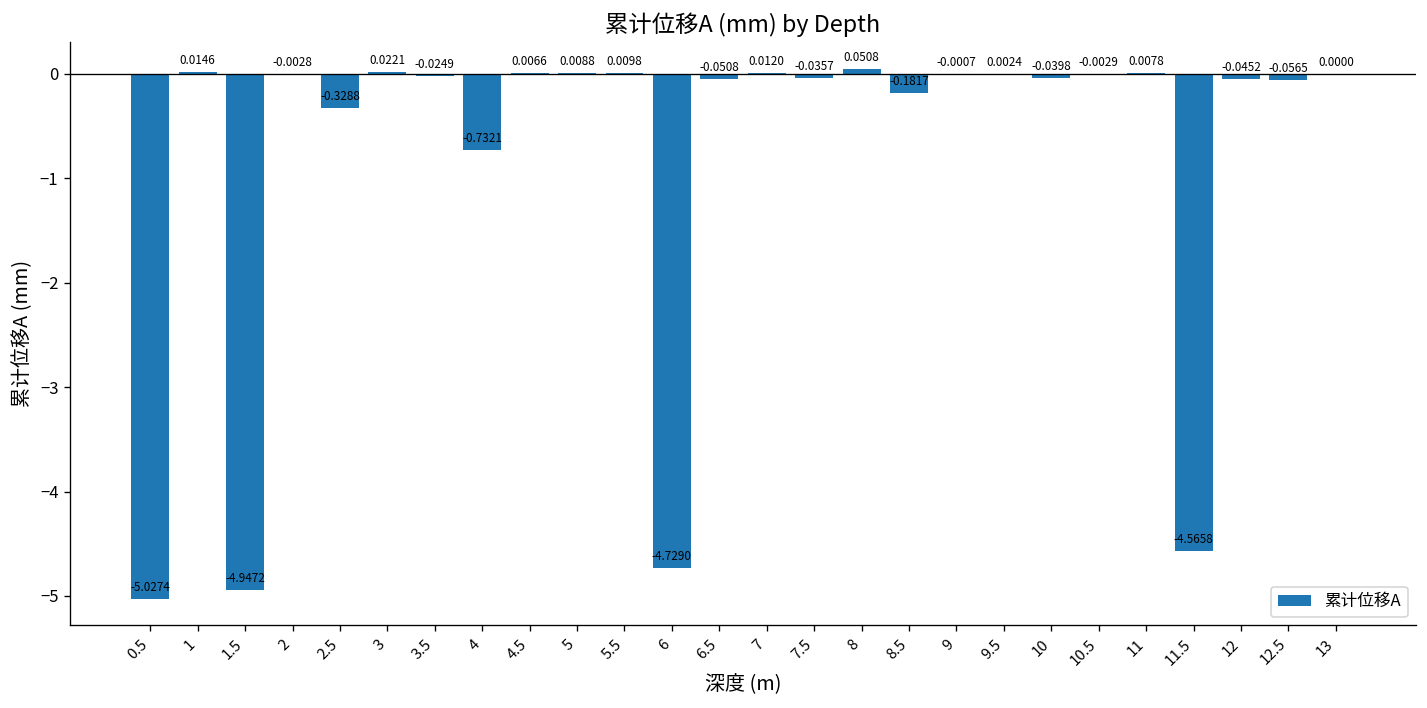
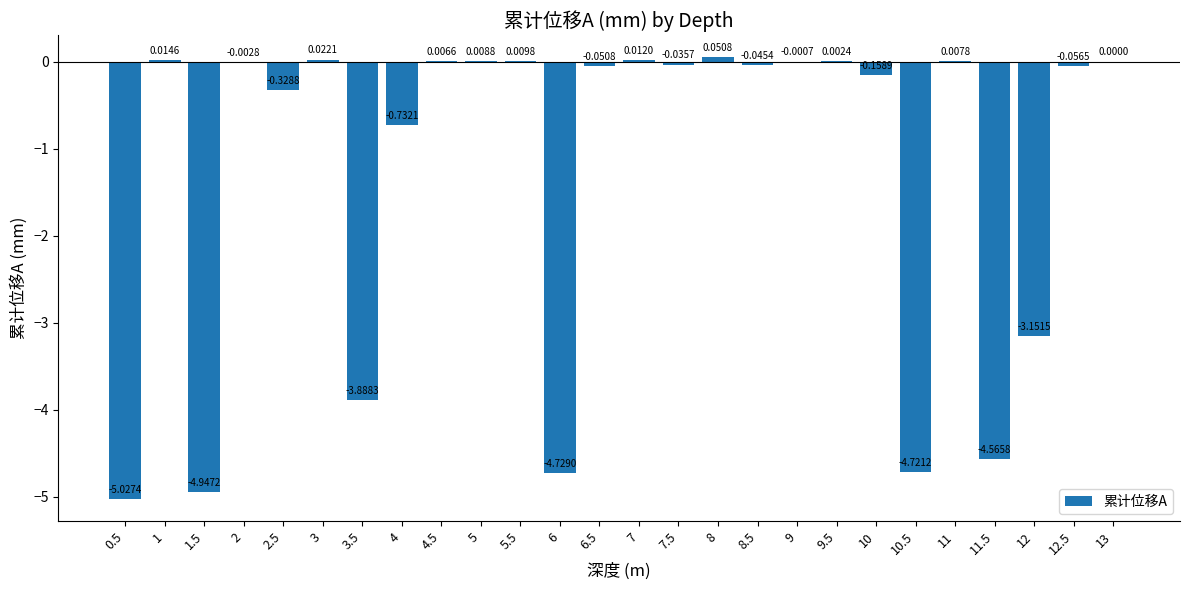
  {
    "0.5": -5.0274,
    "1": 0.0146,
    "1.5": -4.9472,
    "2": -0.0028,
    "2.5": -0.3288,
    "3": 0.0221,
-   "3.5": -0.0249,
+   "3.5": -3.8883,
    "4": -0.7321,
    "4.5": 0.0066,
    "5": 0.0088,
    "5.5": 0.0098,
    "6": -4.7290,
    "6.5": -0.0508,
    "7": 0.0120,
    "7.5": -0.0357,
    "8": 0.0508,
-   "8.5": -0.1817,
+   "8.5": -0.0454,
    "9": -0.0007,
    "9.5": 0.0024,
-   "10": -0.0398,
-   "10.5": -0.0029,
+   "10": -0.1589,
+   "10.5": -4.7212,
    "11": 0.0078,
    "11.5": -4.5658,
-   "12": -0.0452,
+   "12": -3.1515,
    "12.5": -0.0565,
    "13": 0.0000
  }
